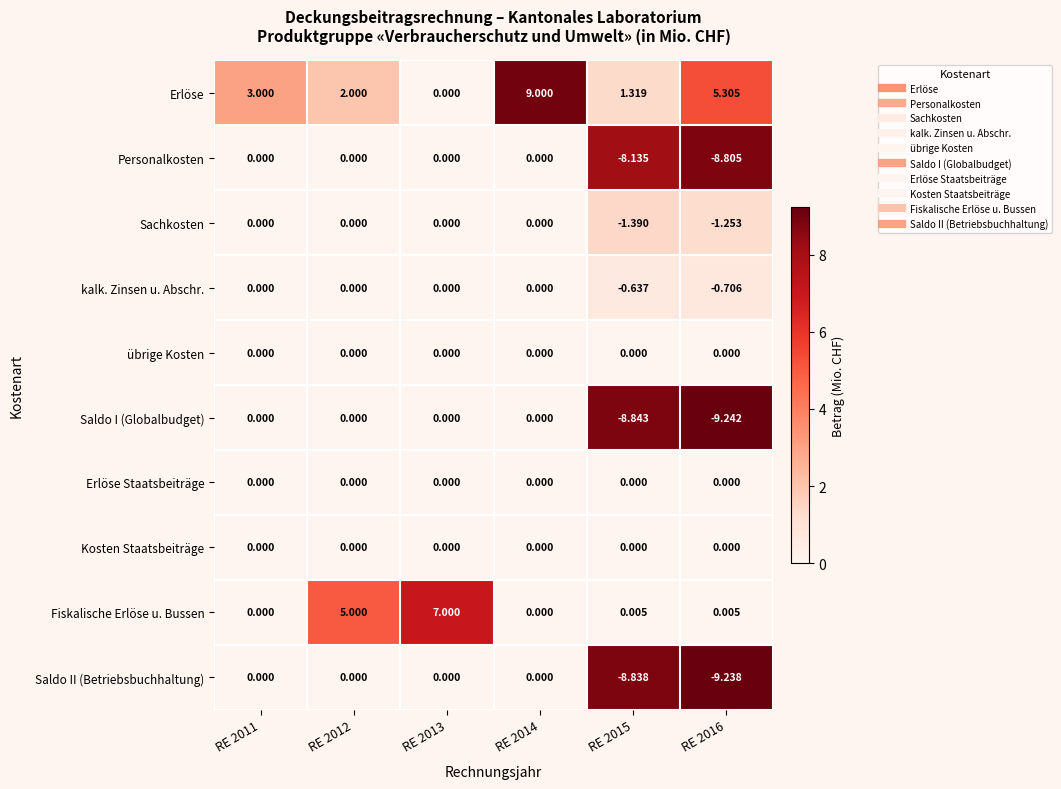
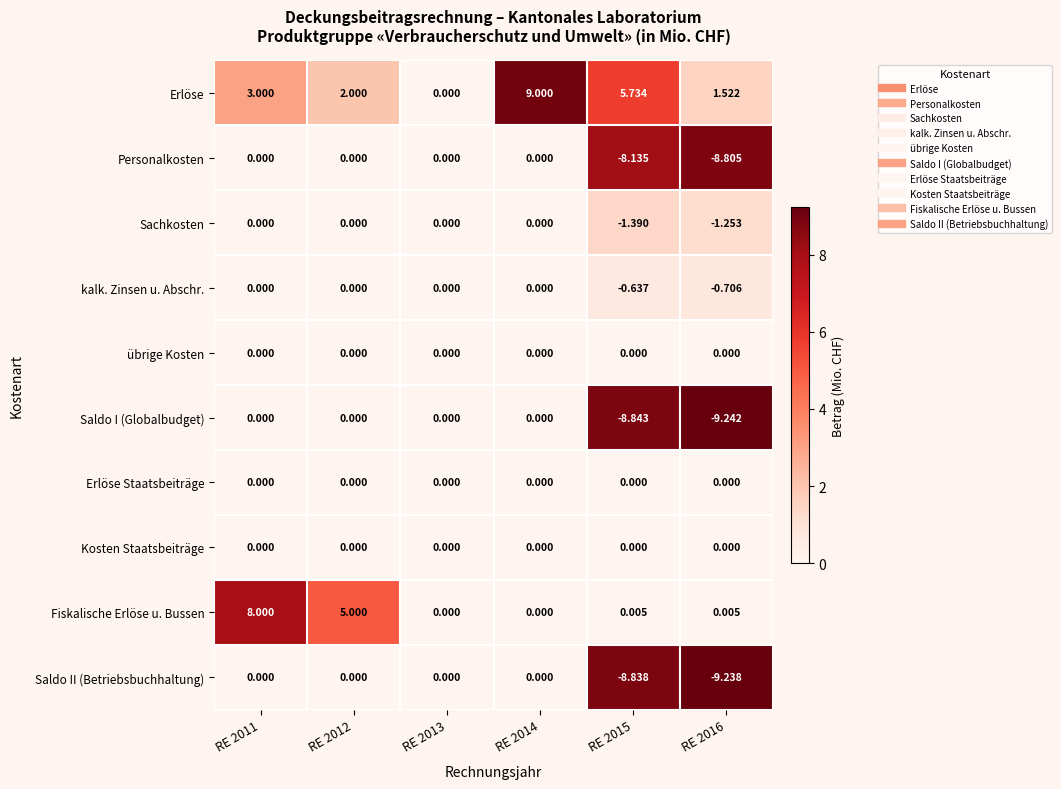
  {
    "Erlöse": {
      "RE 2011": 3.000,
      "RE 2012": 2.000,
      "RE 2013": 0.000,
      "RE 2014": 9.000,
-     "RE 2015": 1.319,
-     "RE 2016": 5.305
+     "RE 2015": 5.734,
+     "RE 2016": 1.522
    },
    "Personalkosten": {
      "RE 2011": 0.000,
      "RE 2012": 0.000,
      "RE 2013": 0.000,
      "RE 2014": 0.000,
      "RE 2015": -8.135,
      "RE 2016": -8.805
    },
    "Sachkosten": {
      "RE 2011": 0.000,
      "RE 2012": 0.000,
      "RE 2013": 0.000,
      "RE 2014": 0.000,
      "RE 2015": -1.390,
      "RE 2016": -1.253
    },
    "kalk. Zinsen u. Abschr.": {
      "RE 2011": 0.000,
      "RE 2012": 0.000,
      "RE 2013": 0.000,
      "RE 2014": 0.000,
      "RE 2015": -0.637,
      "RE 2016": -0.706
    },
    "übrige Kosten": {
      "RE 2011": 0.000,
      "RE 2012": 0.000,
      "RE 2013": 0.000,
      "RE 2014": 0.000,
      "RE 2015": 0.000,
      "RE 2016": 0.000
    },
    "Saldo I (Globalbudget)": {
      "RE 2011": 0.000,
      "RE 2012": 0.000,
      "RE 2013": 0.000,
      "RE 2014": 0.000,
      "RE 2015": -8.843,
      "RE 2016": -9.242
    },
    "Erlöse Staatsbeiträge": {
      "RE 2011": 0.000,
      "RE 2012": 0.000,
      "RE 2013": 0.000,
      "RE 2014": 0.000,
      "RE 2015": 0.000,
      "RE 2016": 0.000
    },
    "Kosten Staatsbeiträge": {
      "RE 2011": 0.000,
      "RE 2012": 0.000,
      "RE 2013": 0.000,
      "RE 2014": 0.000,
      "RE 2015": 0.000,
      "RE 2016": 0.000
    },
    "Fiskalische Erlöse u. Bussen": {
-     "RE 2011": 0.000,
+     "RE 2011": 8.000,
      "RE 2012": 5.000,
-     "RE 2013": 7.000,
+     "RE 2013": 0.000,
      "RE 2014": 0.000,
      "RE 2015": 0.005,
      "RE 2016": 0.005
    },
    "Saldo II (Betriebsbuchhaltung)": {
      "RE 2011": 0.000,
      "RE 2012": 0.000,
      "RE 2013": 0.000,
      "RE 2014": 0.000,
      "RE 2015": -8.838,
      "RE 2016": -9.238
    }
  }
